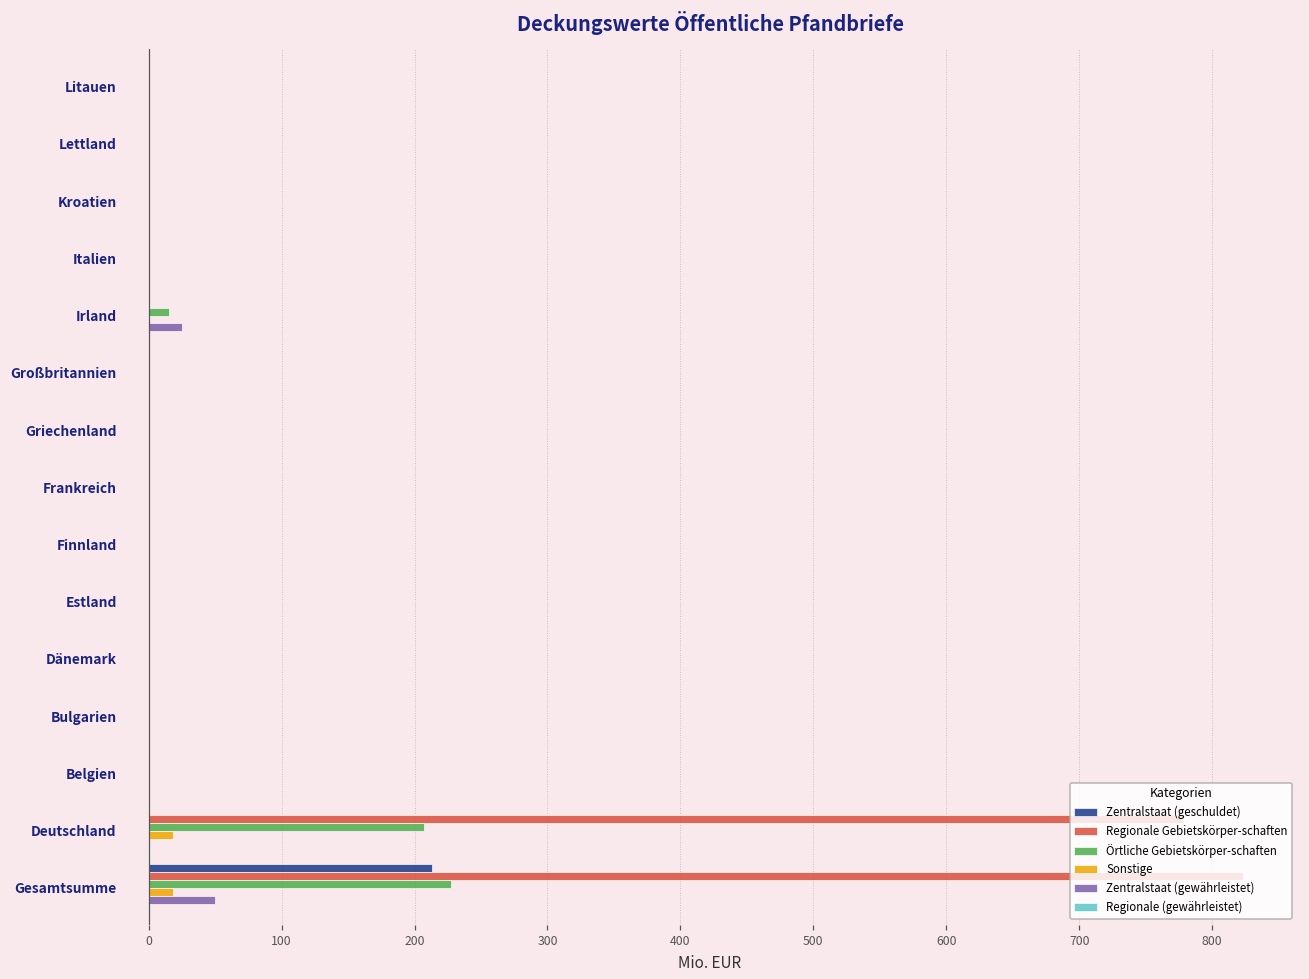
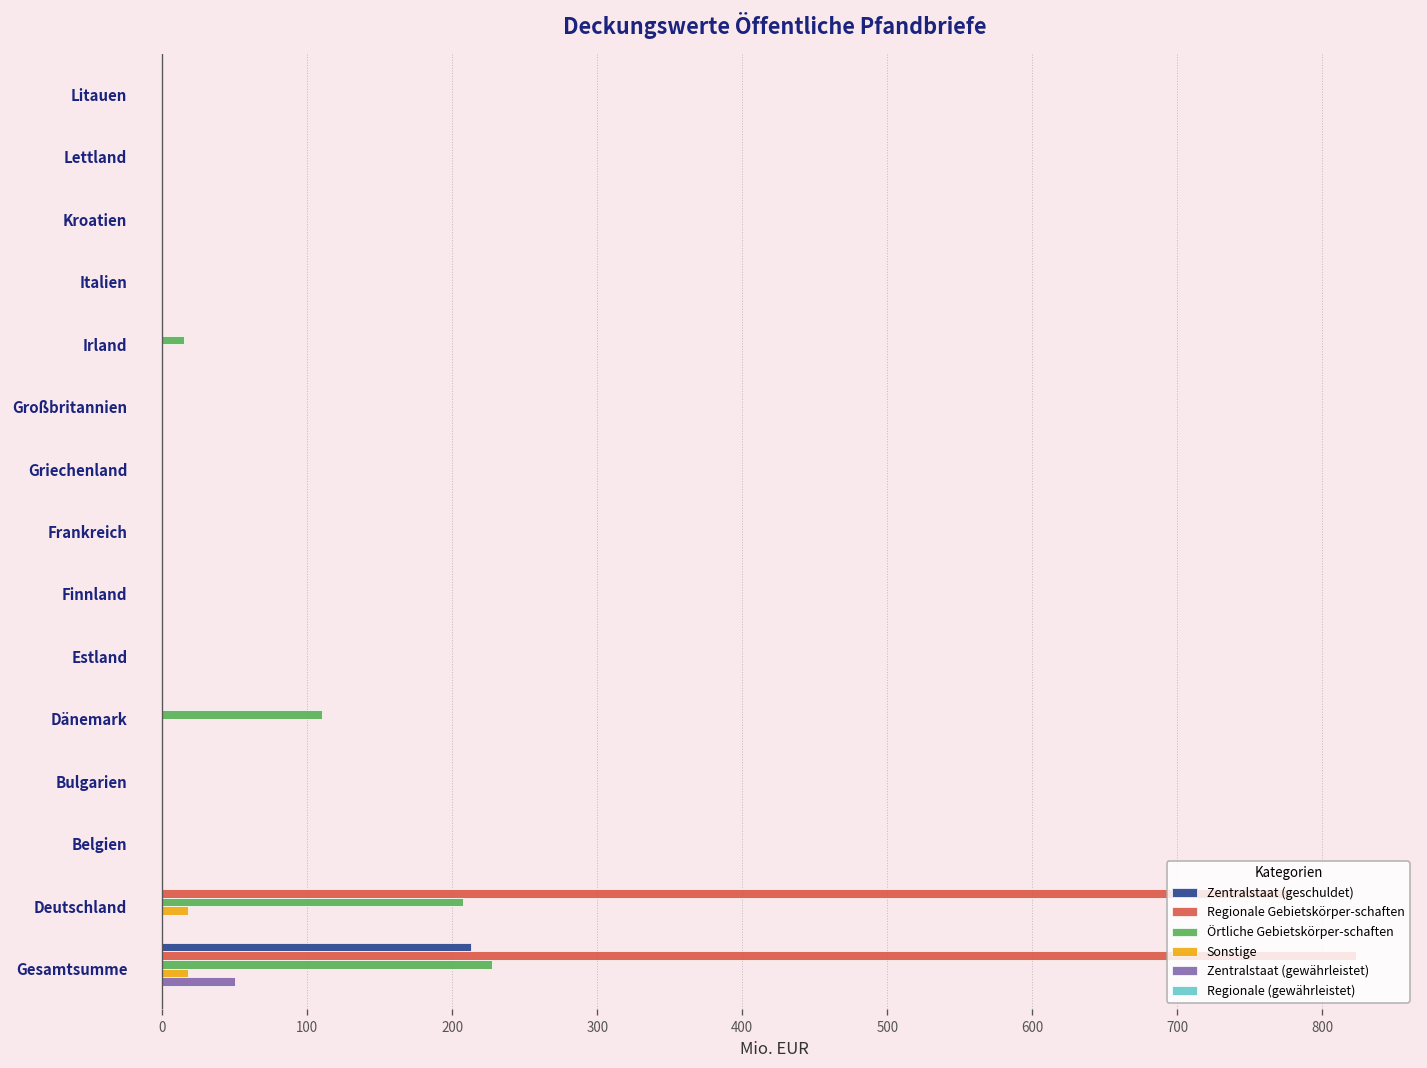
  {
    "Zentralstaat (geschuldet)": {
      "Litauen": 0,
      "Lettland": 0,
      "Kroatien": 0,
      "Italien": 0,
      "Irland": 0,
      "Großbritannien": 0,
      "Griechenland": 0,
      "Frankreich": 0,
      "Finnland": 0,
      "Estland": 0,
      "Dänemark": 0,
      "Bulgarien": 0,
      "Belgien": 0,
      "Deutschland": 0,
      "Gesamtsumme": 213
    },
    "Regionale Gebietskörper-schaften": {
      "Litauen": 0,
      "Lettland": 0,
      "Kroatien": 0,
      "Italien": 0,
      "Irland": 0,
      "Großbritannien": 0,
      "Griechenland": 0,
      "Frankreich": 0,
      "Finnland": 0,
      "Estland": 0,
      "Dänemark": 0,
      "Bulgarien": 0,
      "Belgien": 0
    },
    "Örtliche Gebietskörper-schaften": {
      "Litauen": 0,
      "Lettland": 0,
      "Kroatien": 0,
      "Italien": 0,
      "Irland": 15,
      "Großbritannien": 0,
      "Griechenland": 0,
      "Frankreich": 0,
      "Finnland": 0,
      "Estland": 0,
-     "Dänemark": 0,
+     "Dänemark": 110,
      "Bulgarien": 0,
      "Belgien": 0,
      "Deutschland": 207,
      "Gesamtsumme": 227
    },
    "Sonstige": {
      "Litauen": 0,
      "Lettland": 0,
      "Kroatien": 0,
      "Italien": 0,
      "Irland": 0,
      "Großbritannien": 0,
      "Griechenland": 0,
      "Frankreich": 0,
      "Finnland": 0,
      "Estland": 0,
      "Dänemark": 0,
      "Bulgarien": 0,
      "Belgien": 0,
      "Deutschland": 18,
      "Gesamtsumme": 18
    },
    "Zentralstaat (gewährleistet)": {
      "Litauen": 0,
      "Lettland": 0,
      "Kroatien": 0,
      "Italien": 0,
-     "Irland": 25,
+     "Irland": 0,
      "Großbritannien": 0,
      "Griechenland": 0,
      "Frankreich": 0,
      "Finnland": 0,
      "Estland": 0,
      "Dänemark": 0,
      "Bulgarien": 0,
      "Belgien": 0,
      "Gesamtsumme": 50
    },
    "Regionale (gewährleistet)": {
      "Litauen": 0,
      "Lettland": 0,
      "Kroatien": 0,
      "Italien": 0,
      "Irland": 0,
      "Großbritannien": 0,
      "Griechenland": 0,
      "Frankreich": 0,
      "Finnland": 0,
      "Estland": 0,
      "Dänemark": 0,
      "Bulgarien": 0,
      "Belgien": 0
    }
  }
